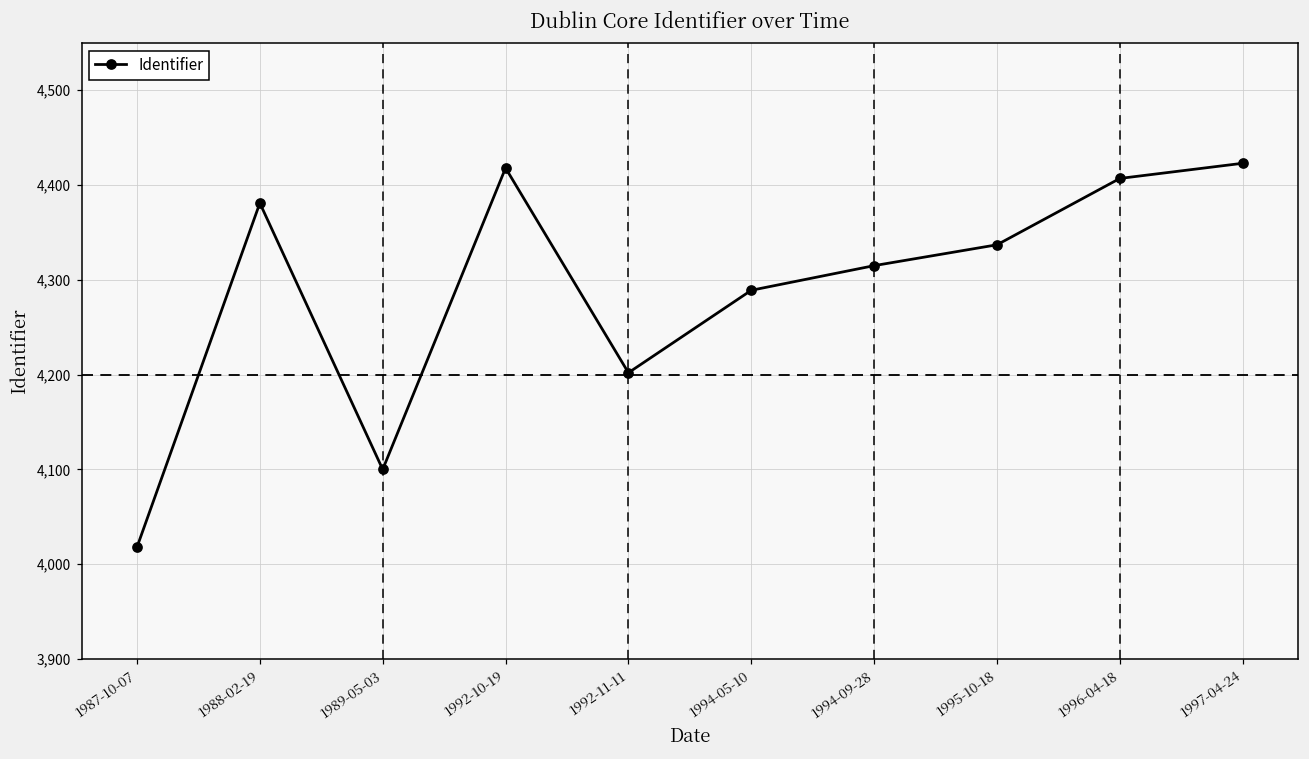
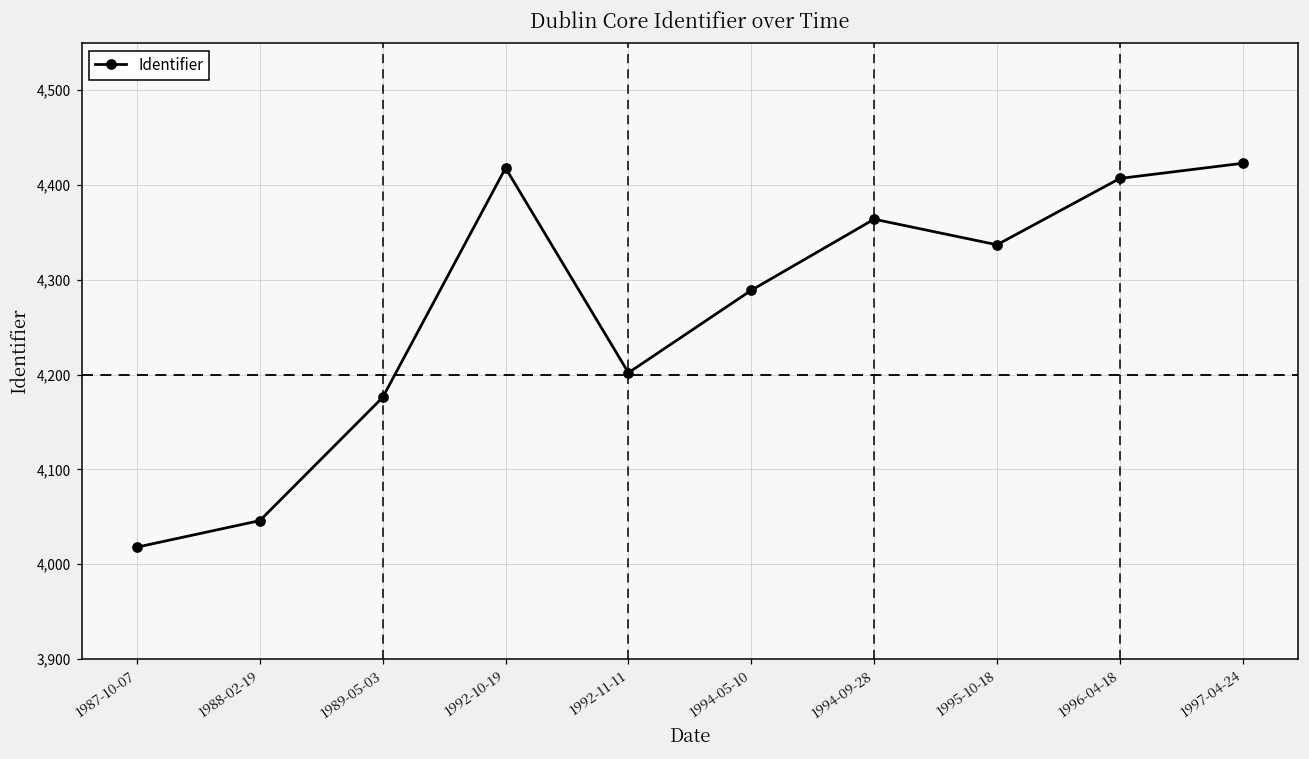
  {
    "1987-10-07": "4,020",
-   "1988-02-19": "4,380",
-   "1989-05-03": "4,100",
+   "1988-02-19": "4,050",
+   "1989-05-03": "4,180",
    "1992-10-19": "4,420",
    "1992-11-11": "4,200",
    "1994-05-10": "4,290",
-   "1994-09-28": "4,320",
+   "1994-09-28": "4,360",
    "1995-10-18": "4,340",
    "1996-04-18": "4,410",
    "1997-04-24": "4,420"
  }
